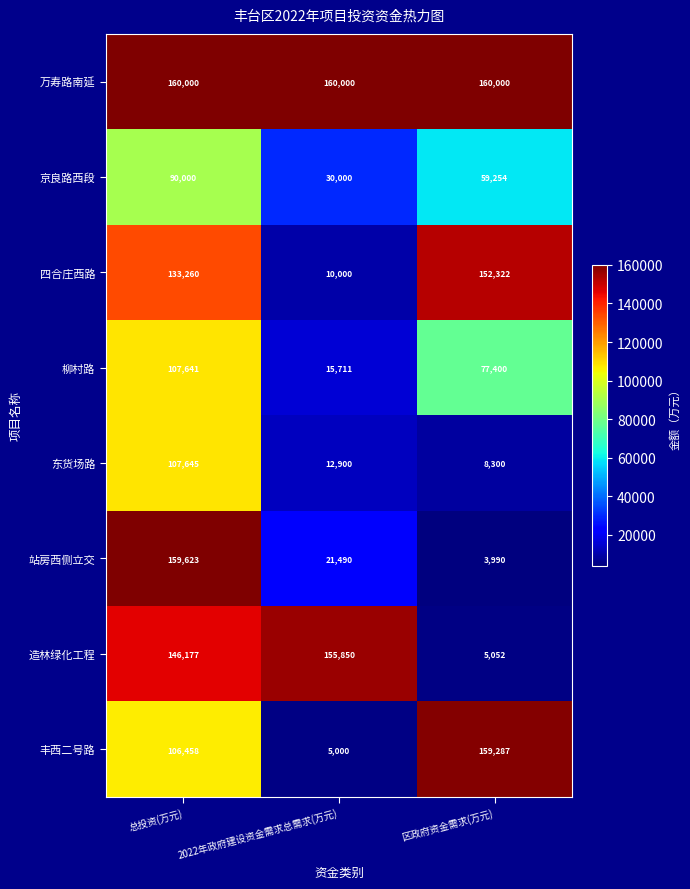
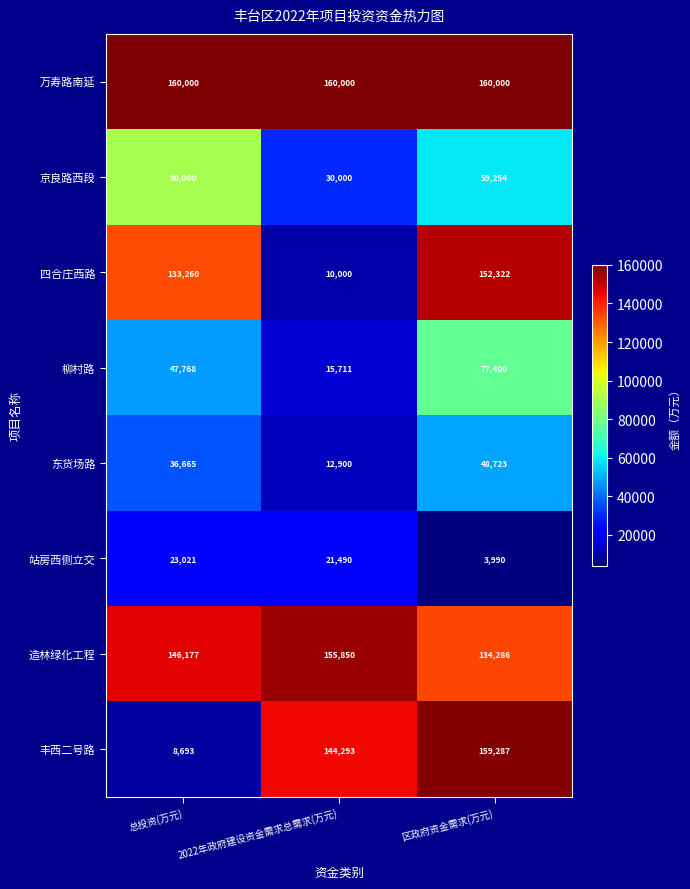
  {
    "万寿路南延": {
      "总投资(万元)": "160,000",
      "2022年政府建设资金需求总需求(万元)": "160,000",
      "区政府资金需求(万元)": "160,000"
    },
    "京良路西段": {
      "总投资(万元)": "90,000",
      "2022年政府建设资金需求总需求(万元)": "30,000",
      "区政府资金需求(万元)": "59,254"
    },
    "四合庄西路": {
      "总投资(万元)": "133,260",
      "2022年政府建设资金需求总需求(万元)": "10,000",
      "区政府资金需求(万元)": "152,322"
    },
    "柳村路": {
-     "总投资(万元)": "107,641",
+     "总投资(万元)": "47,768",
      "2022年政府建设资金需求总需求(万元)": "15,711",
      "区政府资金需求(万元)": "77,400"
    },
    "东货场路": {
-     "总投资(万元)": "107,645",
+     "总投资(万元)": "36,665",
      "2022年政府建设资金需求总需求(万元)": "12,900",
-     "区政府资金需求(万元)": "8,300"
+     "区政府资金需求(万元)": "48,723"
    },
    "站房西侧立交": {
-     "总投资(万元)": "159,623",
+     "总投资(万元)": "23,021",
      "2022年政府建设资金需求总需求(万元)": "21,490",
      "区政府资金需求(万元)": "3,990"
    },
    "造林绿化工程": {
      "总投资(万元)": "146,177",
      "2022年政府建设资金需求总需求(万元)": "155,850",
-     "区政府资金需求(万元)": "5,052"
+     "区政府资金需求(万元)": "134,286"
    },
    "丰西二号路": {
-     "总投资(万元)": "106,458",
-     "2022年政府建设资金需求总需求(万元)": "5,000",
+     "总投资(万元)": "8,693",
+     "2022年政府建设资金需求总需求(万元)": "144,293",
      "区政府资金需求(万元)": "159,287"
    }
  }
